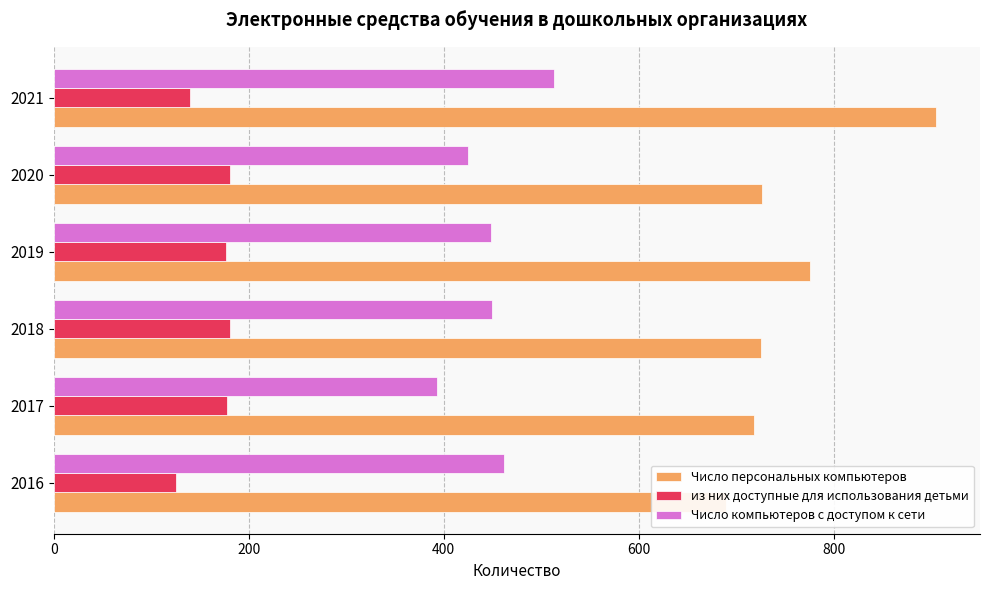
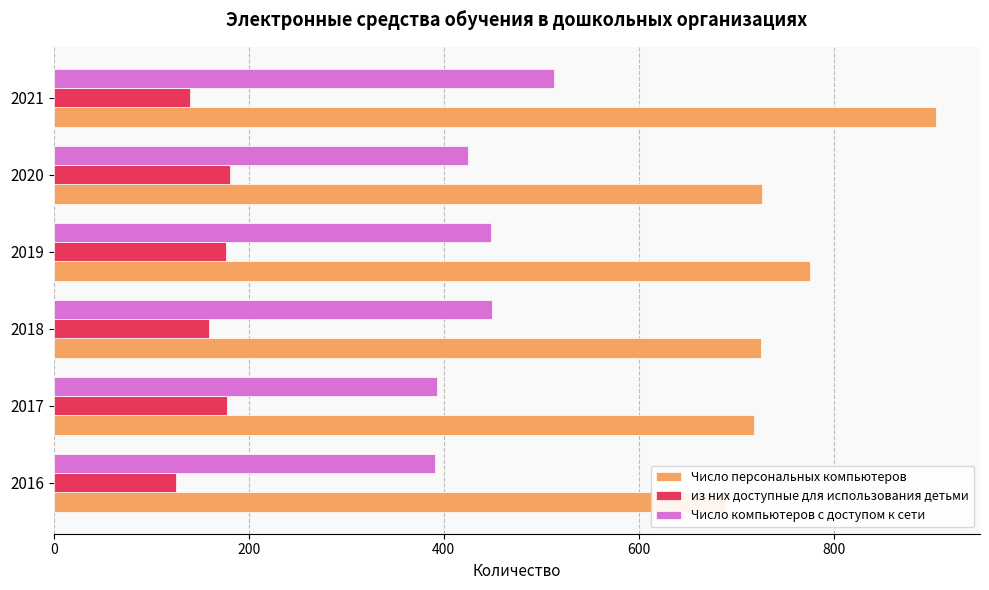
  {
    "Число персональных компьютеров": {
      "2021": 910,
      "2020": 730,
      "2019": 780,
      "2018": 730,
      "2017": 720
    },
    "из них доступные для использования детьми": {
      "2021": 140,
      "2020": 180,
      "2019": 180,
-     "2018": 180,
+     "2018": 160,
      "2017": 180,
      "2016": 130
    },
    "Число компьютеров с доступом к сети": {
      "2021": 510,
      "2020": 430,
      "2019": 450,
      "2018": 450,
      "2017": 390,
-     "2016": 460
+     "2016": 390
    }
  }
